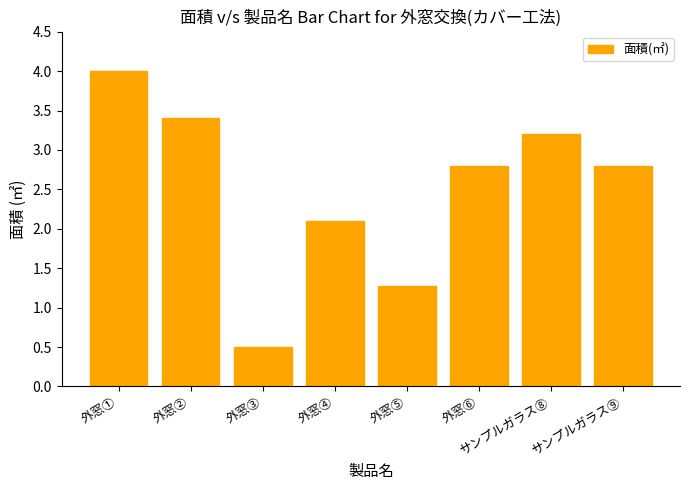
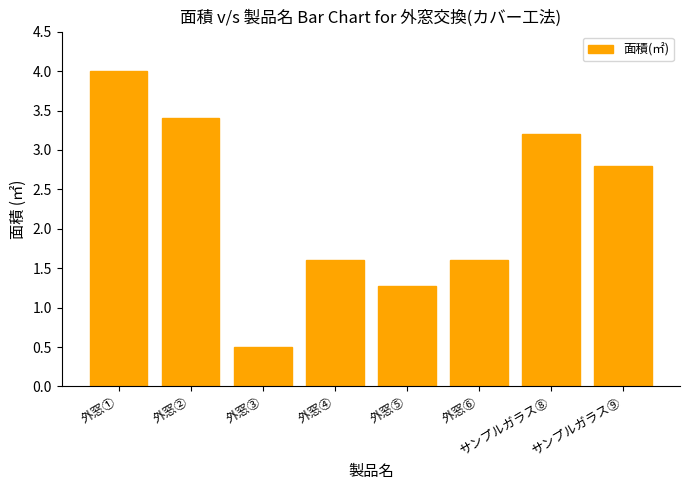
  {
    "外窓①": 4.0,
    "外窓②": 3.4,
    "外窓③": 0.5,
-   "外窓④": 2.1,
+   "外窓④": 1.6,
    "外窓⑤": 1.3,
-   "外窓⑥": 2.8,
+   "外窓⑥": 1.6,
    "サンプルガラス⑧": 3.2,
    "サンプルガラス⑨": 2.8
  }
